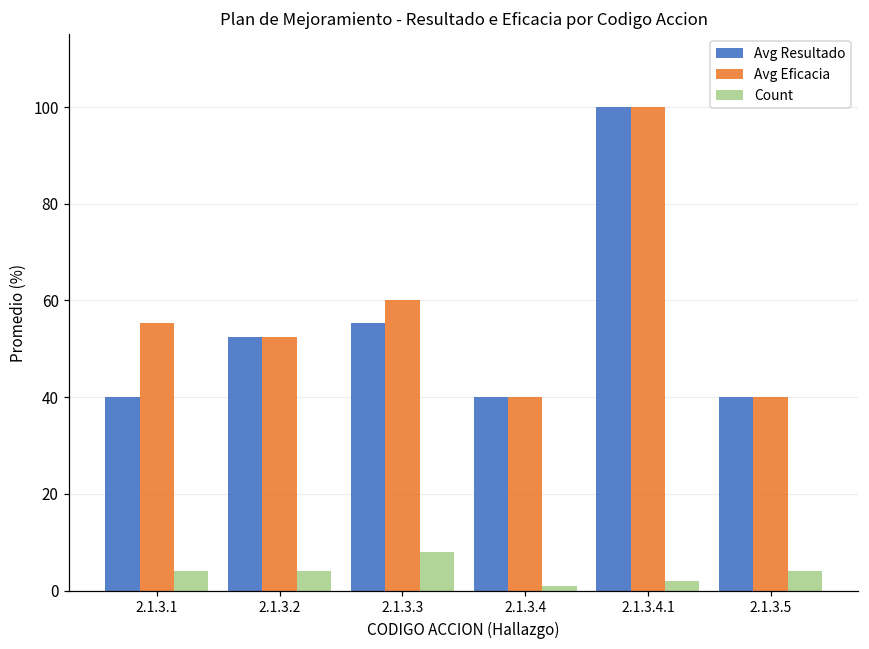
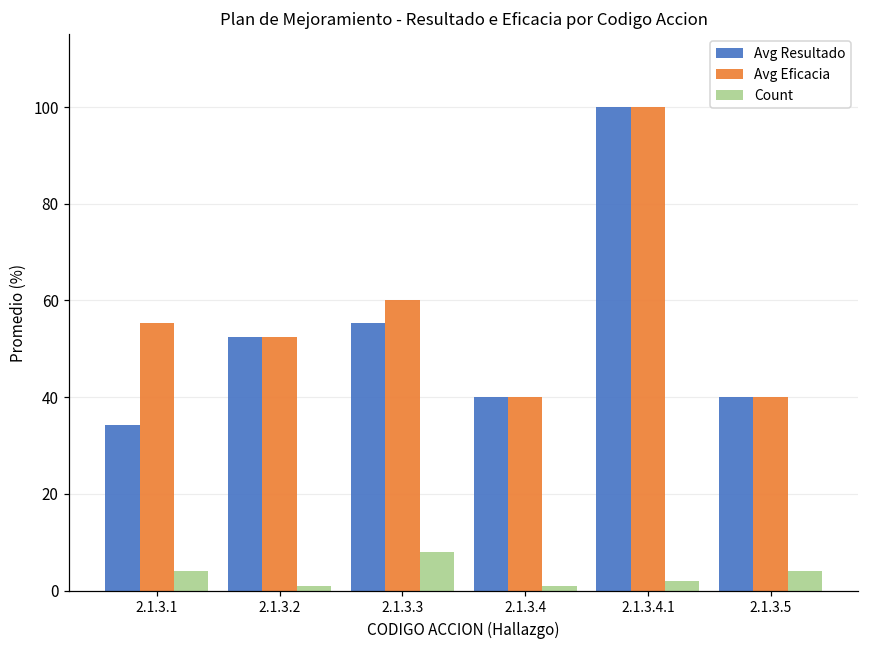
  {
    "Avg Resultado": {
-     "2.1.3.1": 40,
+     "2.1.3.1": 34,
      "2.1.3.2": 53,
      "2.1.3.3": 55,
      "2.1.3.4": 40,
      "2.1.3.4.1": 100,
      "2.1.3.5": 40
    },
    "Avg Eficacia": {
      "2.1.3.1": 55,
      "2.1.3.2": 53,
      "2.1.3.3": 60,
      "2.1.3.4": 40,
      "2.1.3.4.1": 100,
      "2.1.3.5": 40
    },
    "Count": {
      "2.1.3.1": 4,
-     "2.1.3.2": 4,
+     "2.1.3.2": 1,
      "2.1.3.3": 8,
      "2.1.3.4": 1,
      "2.1.3.4.1": 2,
      "2.1.3.5": 4
    }
  }
